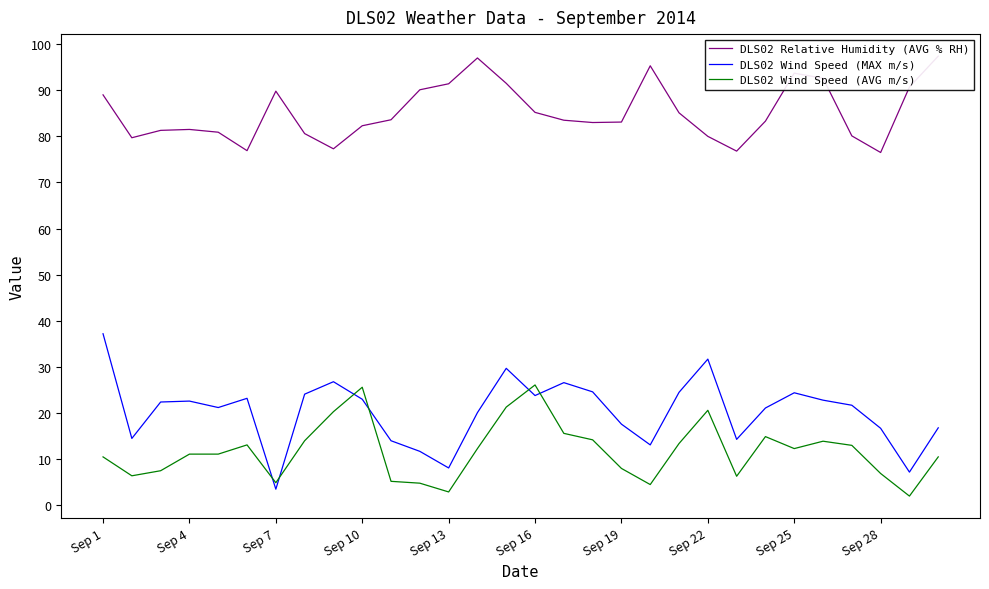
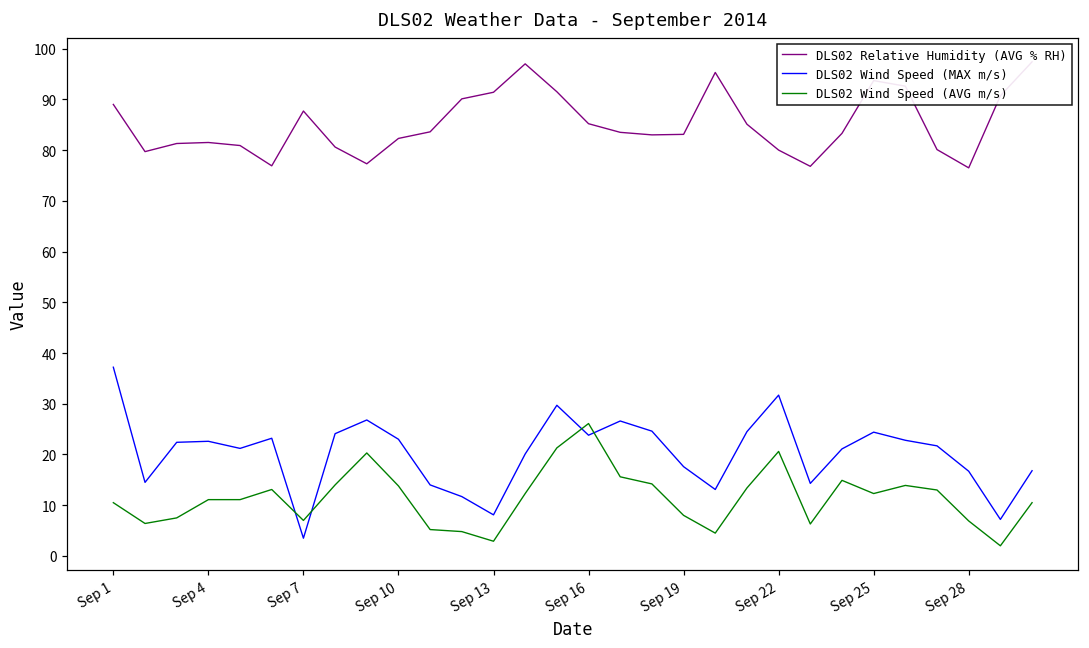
  {
    "DLS02 Relative Humidity (AVG % RH)": {
      "Sep 1": 89,
      "Sep 4": 82,
-     "Sep 7": 90,
+     "Sep 7": 88,
      "Sep 10": 82,
      "Sep 13": 91,
      "Sep 16": 85,
      "Sep 19": 83,
      "Sep 22": 80,
      "Sep 28": 77
    },
    "DLS02 Wind Speed (MAX m/s)": {
      "Sep 1": 37,
      "Sep 4": 23,
      "Sep 7": 4,
      "Sep 10": 23,
      "Sep 13": 8,
      "Sep 16": 24,
      "Sep 19": 18,
      "Sep 22": 32,
      "Sep 25": 24,
      "Sep 28": 17
    },
    "DLS02 Wind Speed (AVG m/s)": {
      "Sep 1": 11,
      "Sep 4": 11,
-     "Sep 7": 5,
-     "Sep 10": 26,
+     "Sep 7": 7,
+     "Sep 10": 14,
      "Sep 13": 3,
      "Sep 16": 26,
      "Sep 19": 8,
      "Sep 22": 21,
      "Sep 25": 12,
      "Sep 28": 7
    }
  }
